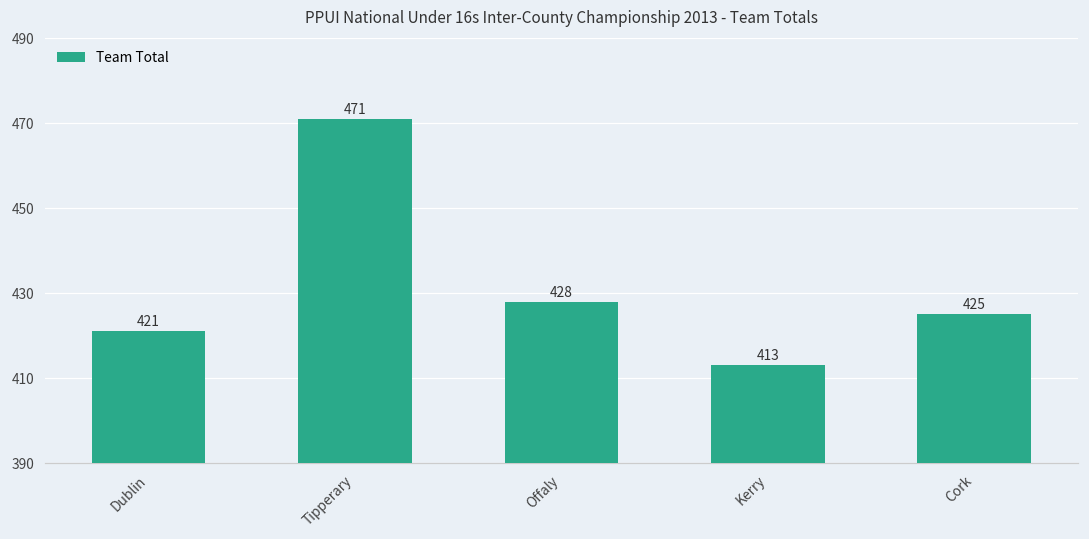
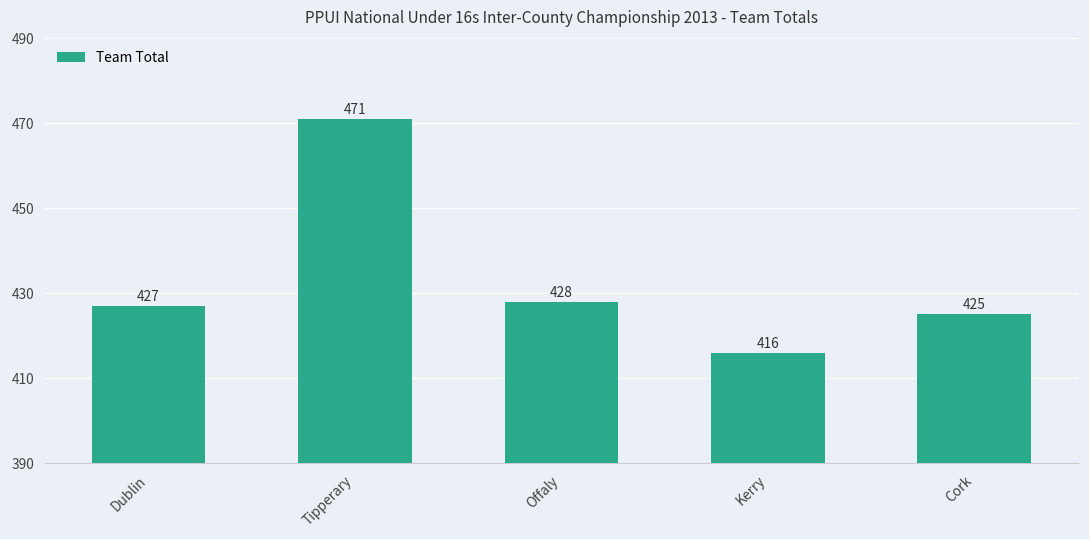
  {
-   "Dublin": 421,
+   "Dublin": 427,
    "Tipperary": 471,
    "Offaly": 428,
-   "Kerry": 413,
+   "Kerry": 416,
    "Cork": 425
  }
